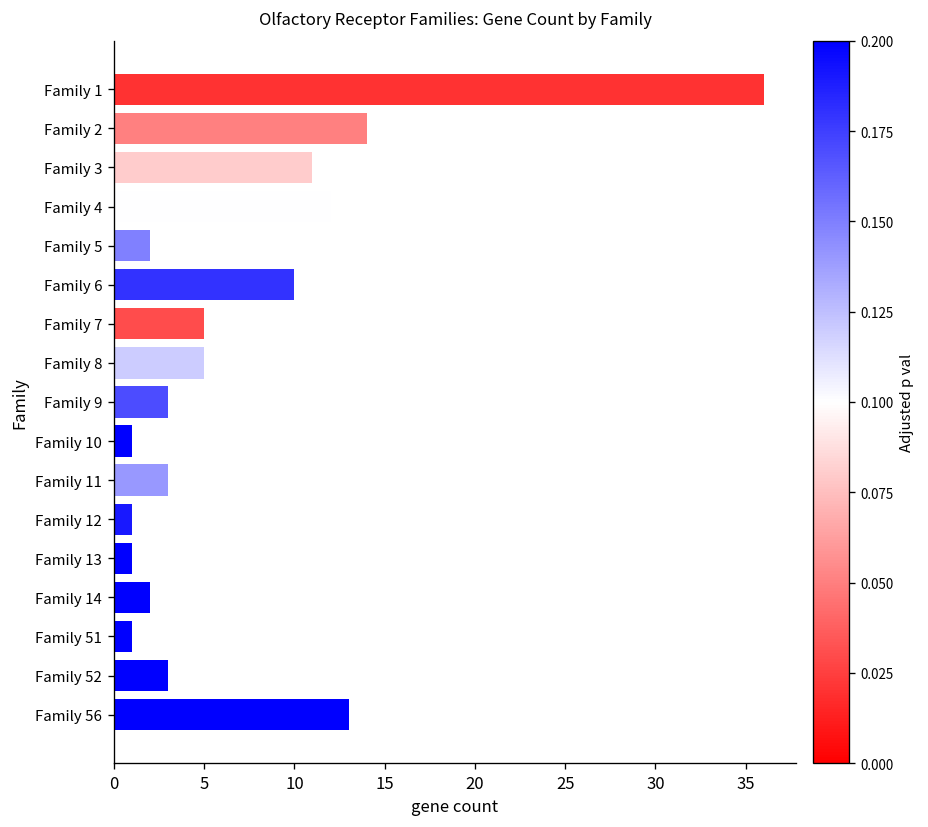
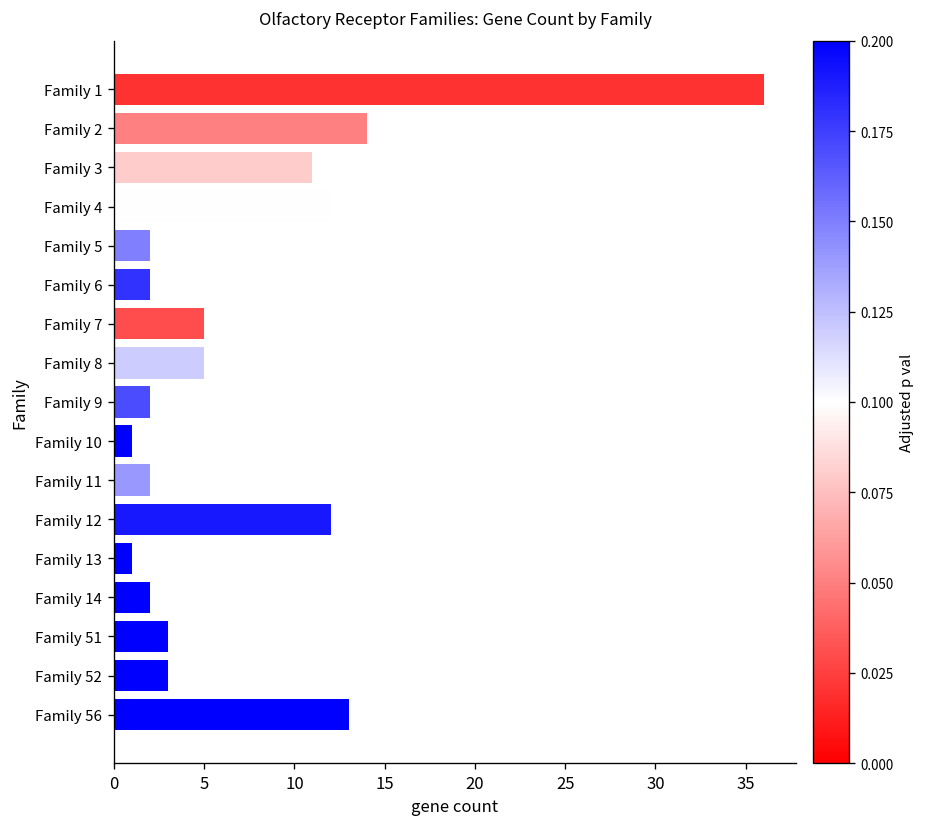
  {
    "Family 1": 36,
    "Family 2": 14,
    "Family 3": 11,
    "Family 4": 12,
    "Family 5": 2,
-   "Family 6": 10,
+   "Family 6": 2,
    "Family 7": 5,
    "Family 8": 5,
-   "Family 9": 3,
+   "Family 9": 2,
    "Family 10": 1,
-   "Family 11": 3,
-   "Family 12": 1,
+   "Family 11": 2,
+   "Family 12": 12,
    "Family 13": 1,
    "Family 14": 2,
-   "Family 51": 1,
+   "Family 51": 3,
    "Family 52": 3,
    "Family 56": 13
  }
